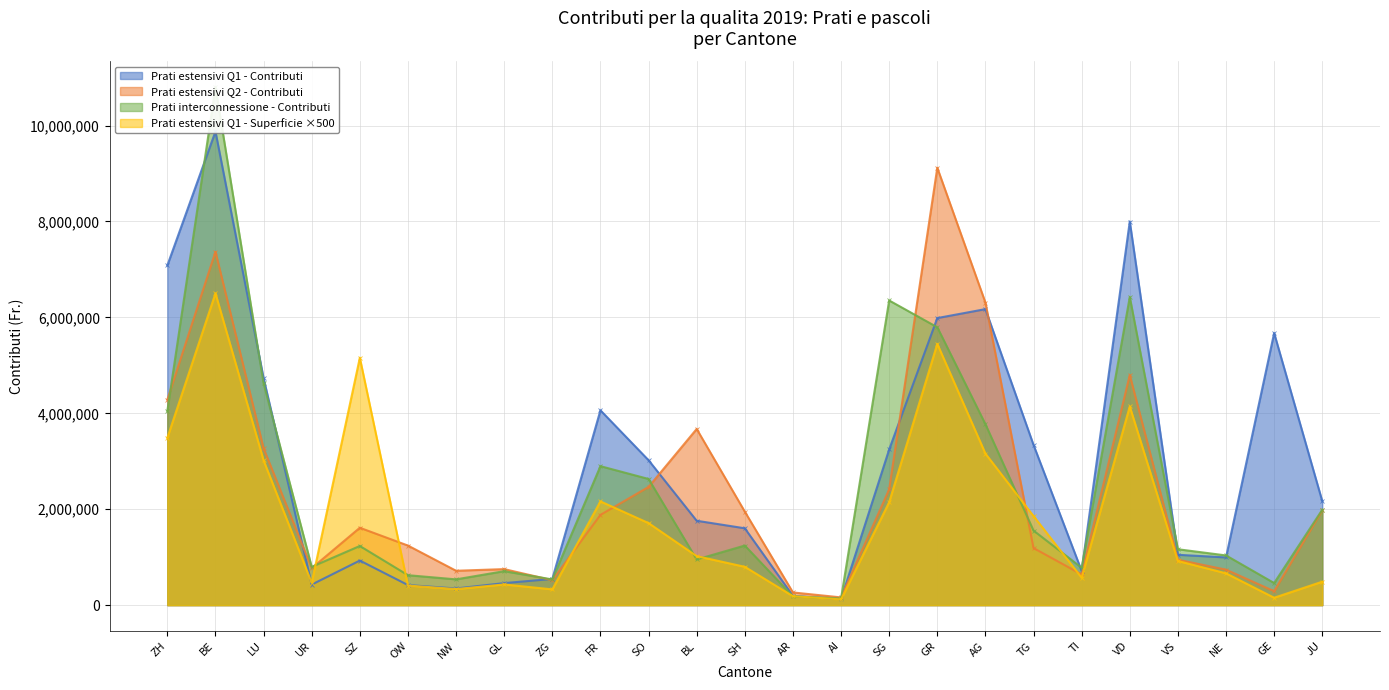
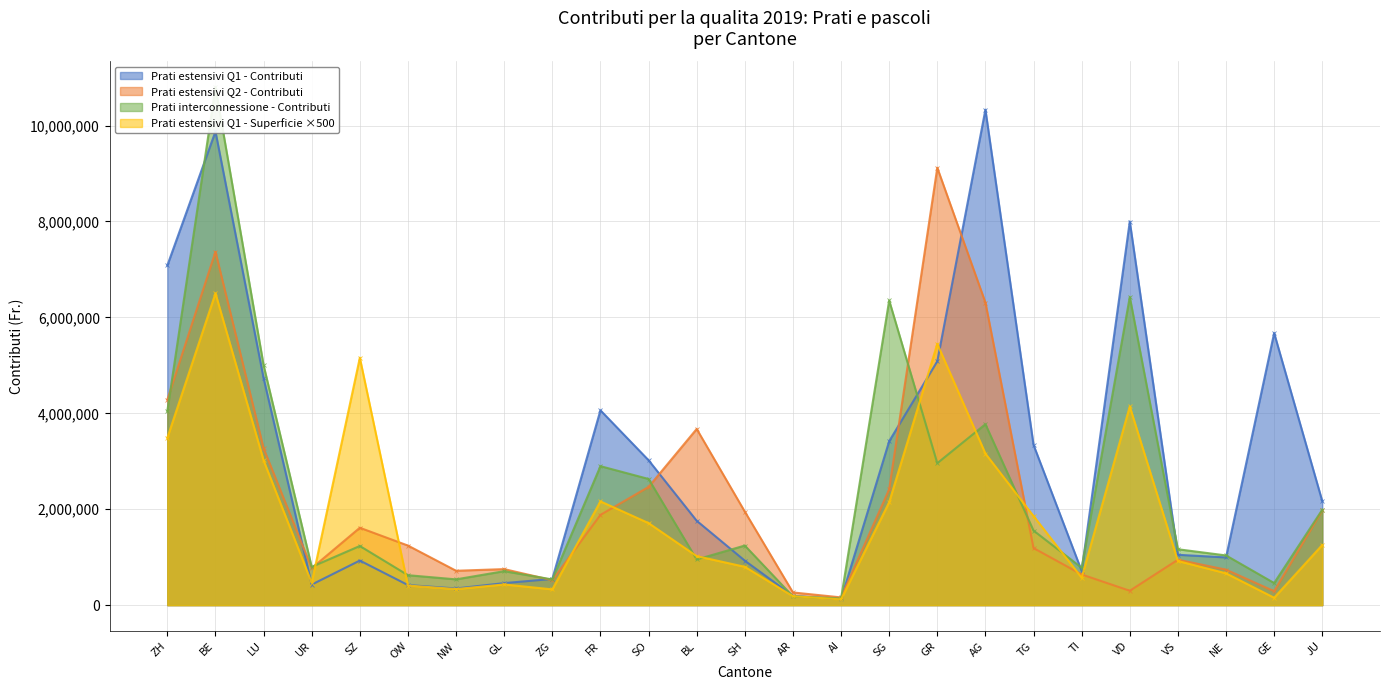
  {
    "Prati estensivi Q1 - Contributi": {
      "ZH": "7,100,000",
      "LU": "4,700,000",
      "SZ": "900,000",
      "FR": "4,100,000",
      "SO": "3,000,000",
      "BL": "1,800,000",
-     "SH": "1,600,000",
-     "SG": "3,200,000",
-     "GR": "6,000,000",
-     "AG": "6,200,000",
+     "SH": "900,000",
+     "SG": "3,400,000",
+     "GR": "5,100,000",
+     "AG": "10,300,000",
      "TG": "3,300,000",
      "TI": "700,000",
      "VD": "8,000,000",
      "VS": "1,000,000",
      "GE": "5,700,000",
      "JU": "2,200,000"
    },
    "Prati estensivi Q2 - Contributi": {
      "ZH": "4,300,000",
      "BE": "7,400,000",
      "LU": "3,300,000",
      "SZ": "1,600,000",
      "OW": "1,200,000",
      "NW": "700,000",
      "FR": "1,900,000",
      "SO": "2,500,000",
      "BL": "3,700,000",
      "SH": "1,900,000",
      "AR": "300,000",
      "SG": "2,400,000",
      "GR": "9,100,000",
      "AG": "6,300,000",
      "TG": "1,200,000",
      "TI": "600,000",
-     "VD": "4,800,000",
+     "VD": "300,000",
      "NE": "700,000",
      "GE": "300,000"
    },
    "Prati interconnessione - Contributi": {
      "ZH": "4,000,000",
-     "LU": "4,600,000",
+     "LU": "5,000,000",
      "SZ": "1,200,000",
      "OW": "600,000",
      "NW": "500,000",
      "FR": "2,900,000",
      "SO": "2,600,000",
      "BL": "1,000,000",
      "SH": "1,200,000",
      "SG": "6,400,000",
-     "GR": "5,800,000",
+     "GR": "3,000,000",
      "AG": "3,800,000",
      "TG": "1,600,000",
      "TI": "800,000",
      "VD": "6,400,000",
      "VS": "1,200,000",
      "GE": "500,000"
    },
    "Prati estensivi Q1 - Superficie ×500": {
      "ZH": "3,500,000",
      "BE": "6,500,000",
      "LU": "3,000,000",
      "SZ": "5,200,000",
      "ZG": "300,000",
      "FR": "2,200,000",
      "SO": "1,700,000",
      "BL": "1,000,000",
      "SH": "800,000",
      "SG": "2,100,000",
      "GR": "5,400,000",
      "AG": "3,200,000",
      "TG": "1,900,000",
      "TI": "600,000",
      "VD": "4,100,000",
      "NE": "700,000",
      "GE": "200,000",
-     "JU": "500,000"
+     "JU": "1,300,000"
    }
  }
